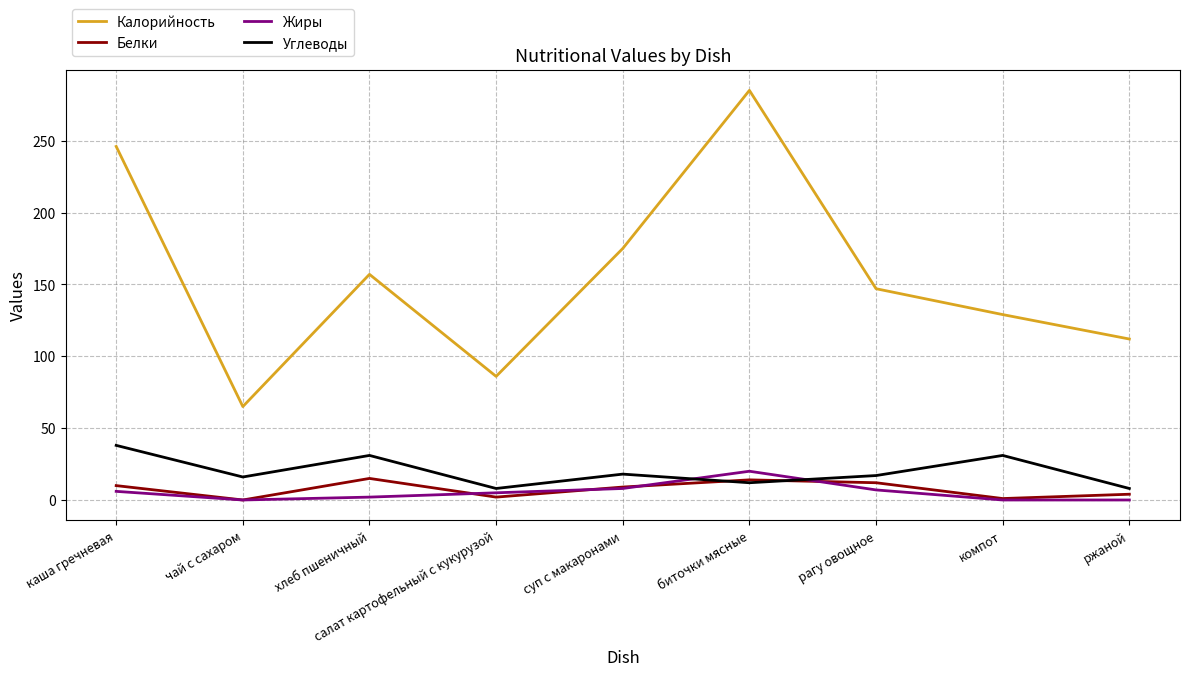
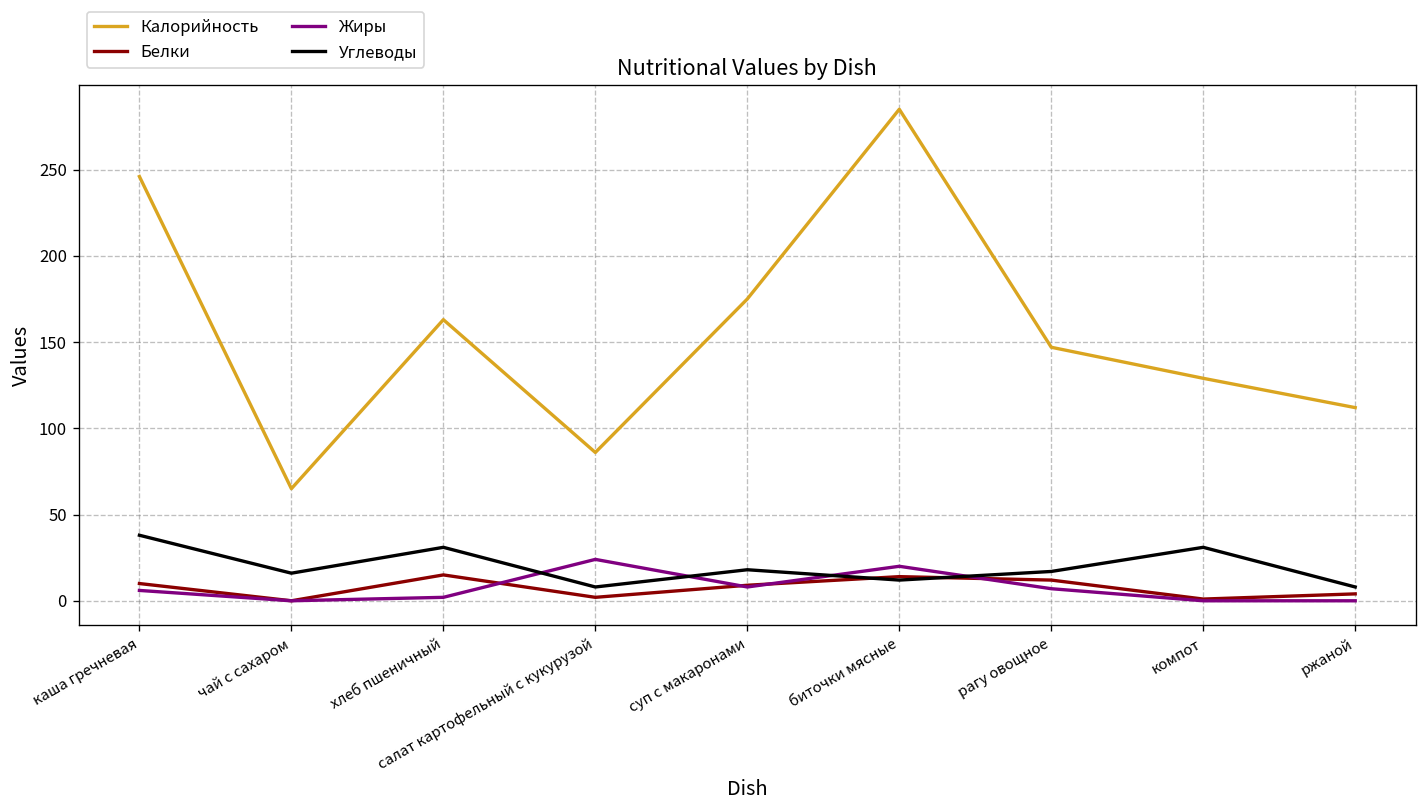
  {
    "Калорийность": {
      "каша гречневая": 246,
      "чай с сахаром": 65,
-     "хлеб пшеничный": 157,
+     "хлеб пшеничный": 163,
      "салат картофельный с кукурузой": 86,
      "суп с макаронами": 175,
      "биточки мясные": 285,
      "рагу овощное": 147,
      "компот": 129,
      "ржаной": 112
    },
    "Белки": {
      "каша гречневая": 10,
      "хлеб пшеничный": 15,
      "салат картофельный с кукурузой": 2,
      "биточки мясные": 14,
      "рагу овощное": 12,
      "ржаной": 4
    },
    "Жиры": {
      "каша гречневая": 6,
      "хлеб пшеничный": 2,
-     "салат картофельный с кукурузой": 5,
+     "салат картофельный с кукурузой": 24,
      "биточки мясные": 20,
      "рагу овощное": 7,
      "ржаной": 0
    },
    "Углеводы": {
      "каша гречневая": 38,
      "чай с сахаром": 16,
      "хлеб пшеничный": 31,
      "салат картофельный с кукурузой": 8,
      "суп с макаронами": 18,
      "биточки мясные": 12,
      "рагу овощное": 17,
      "компот": 31,
      "ржаной": 8
    }
  }
